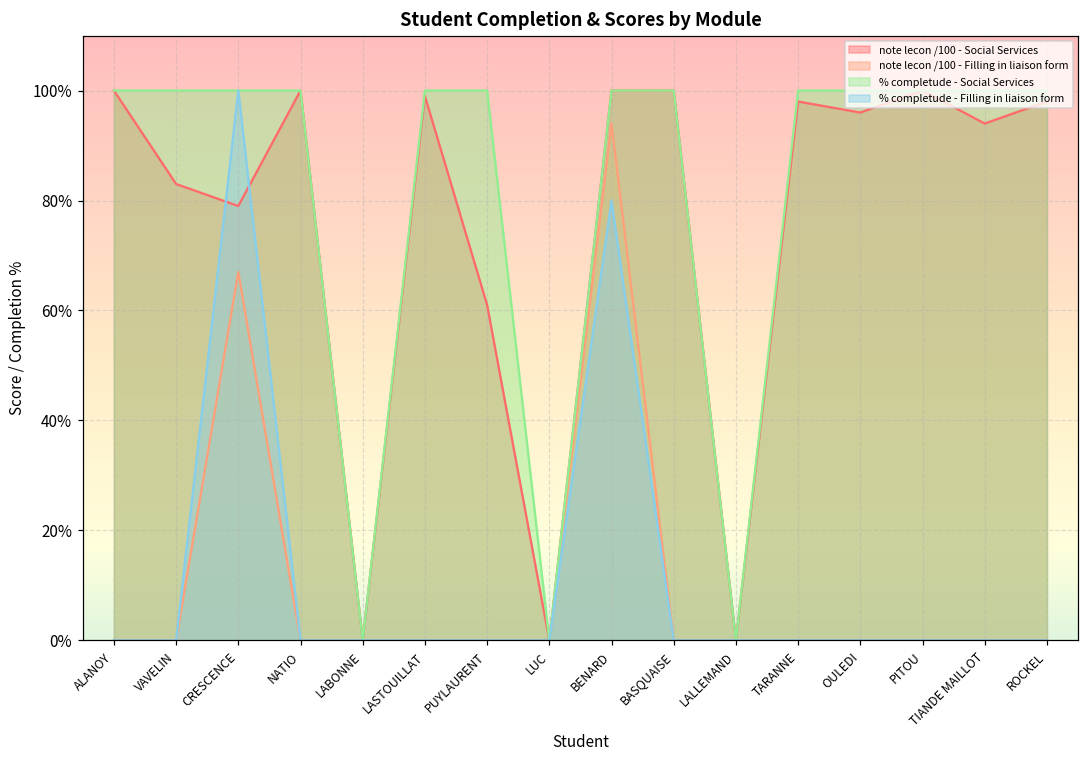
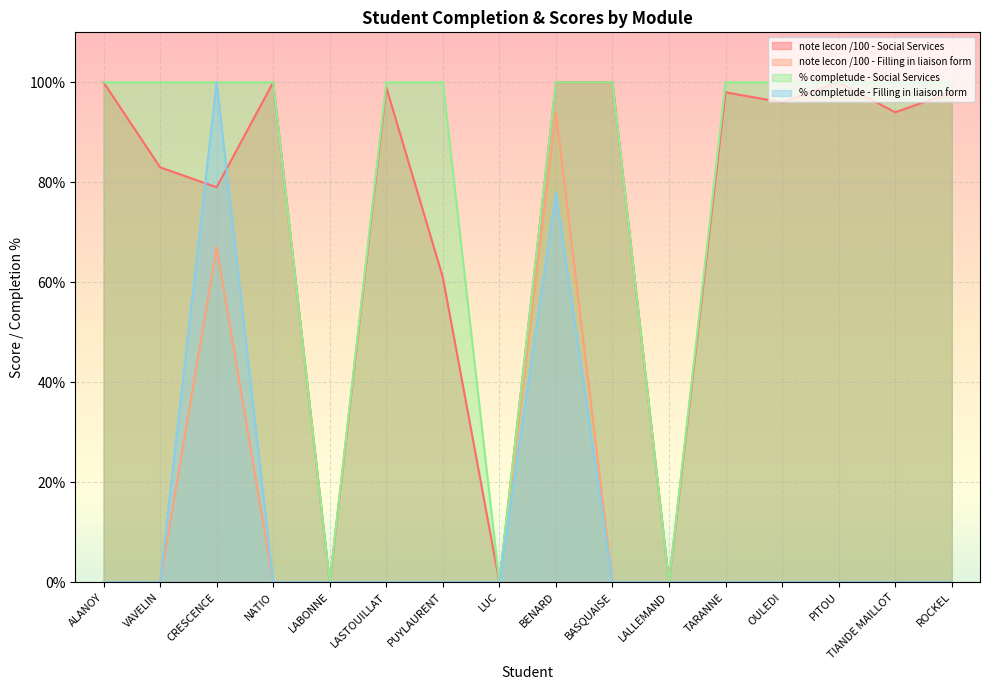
  {
    "% completude - Social Services": {
      "VAVELIN": "100%",
      "LASTOUILLAT": "100%",
      "PUYLAURENT": "100%",
      "TARANNE": "100%"
    },
    "% completude - Filling in liaison form": {
-     "BENARD": "80%"
+     "BENARD": "78%"
    }
  }
